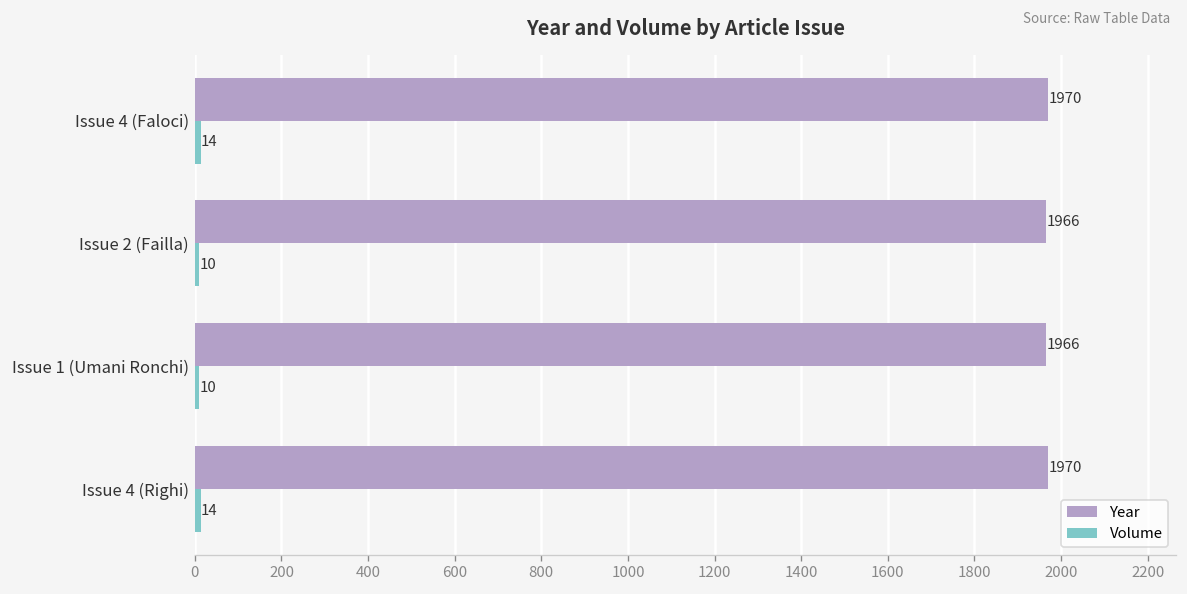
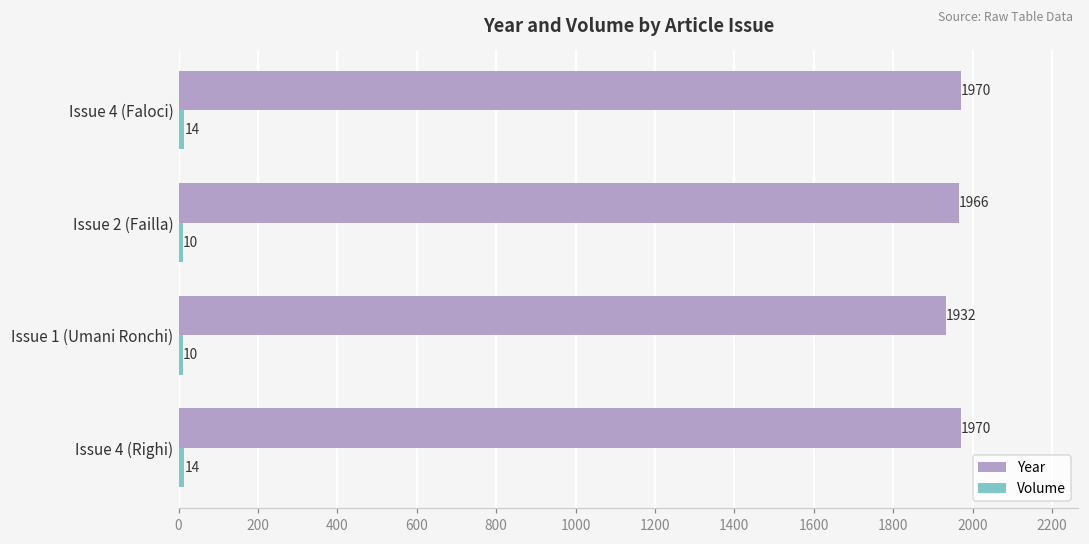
  {
    "Year": {
      "Issue 4 (Faloci)": 1970,
      "Issue 2 (Failla)": 1966,
-     "Issue 1 (Umani Ronchi)": 1966,
+     "Issue 1 (Umani Ronchi)": 1932,
      "Issue 4 (Righi)": 1970
    },
    "Volume": {
      "Issue 4 (Faloci)": 14,
      "Issue 2 (Failla)": 10,
      "Issue 1 (Umani Ronchi)": 10,
      "Issue 4 (Righi)": 14
    }
  }
